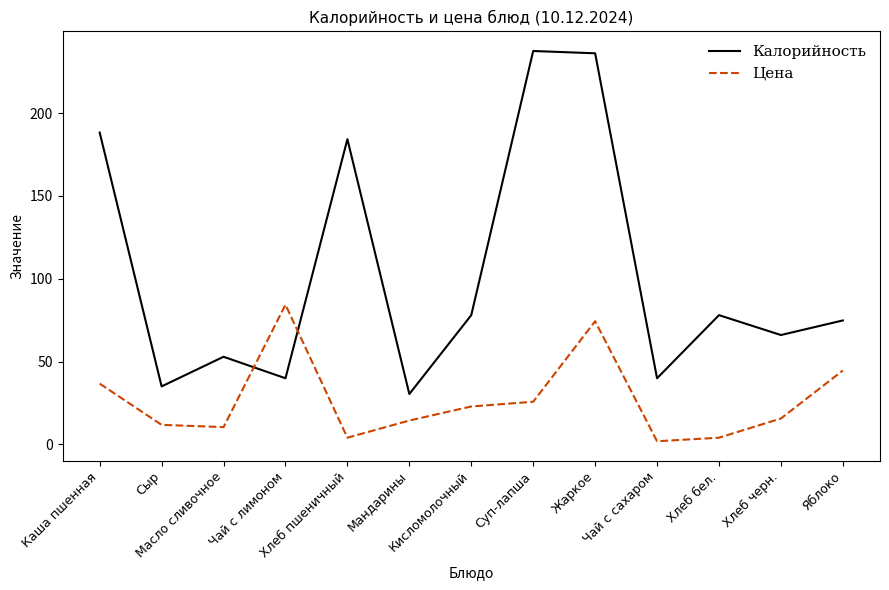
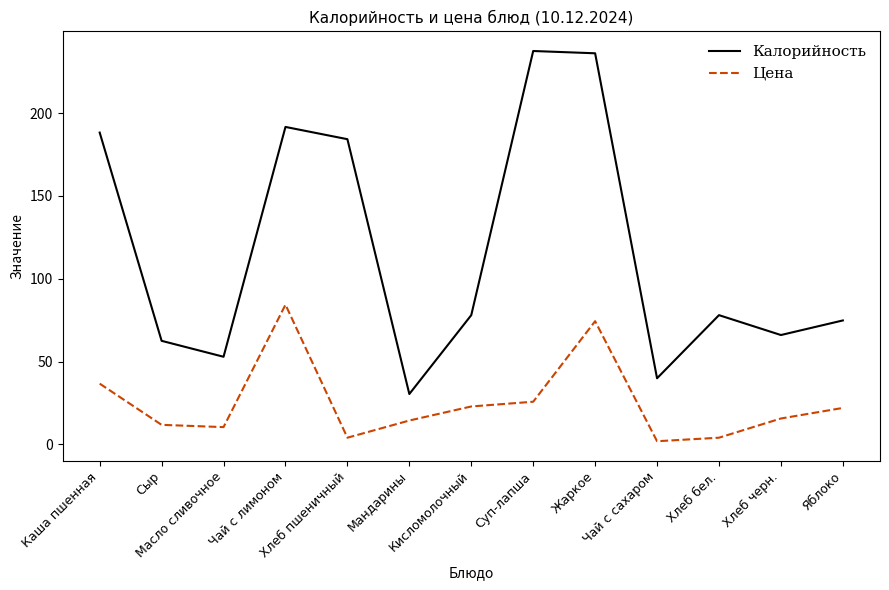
  {
    "Калорийность": {
      "Каша пшенная": 188,
-     "Сыр": 35,
+     "Сыр": 63,
      "Масло сливочное": 53,
-     "Чай с лимоном": 40,
+     "Чай с лимоном": 192,
      "Хлеб пшеничный": 184,
      "Мандарины": 30,
      "Кисломолочный": 78,
      "Суп-лапша": 237,
      "Жаркое": 236,
      "Чай с сахаром": 40,
      "Хлеб бел.": 78,
      "Хлеб черн.": 66,
      "Яблоко": 75
    },
    "Цена": {
      "Каша пшенная": 37,
      "Сыр": 12,
      "Масло сливочное": 10,
      "Чай с лимоном": 84,
      "Хлеб пшеничный": 4,
      "Мандарины": 14,
      "Кисломолочный": 23,
      "Суп-лапша": 26,
      "Жаркое": 74,
      "Чай с сахаром": 2,
      "Хлеб бел.": 4,
      "Хлеб черн.": 16,
-     "Яблоко": 45
+     "Яблоко": 22
    }
  }
